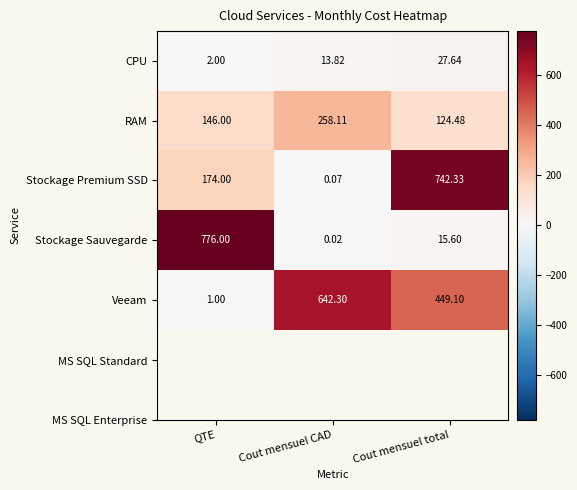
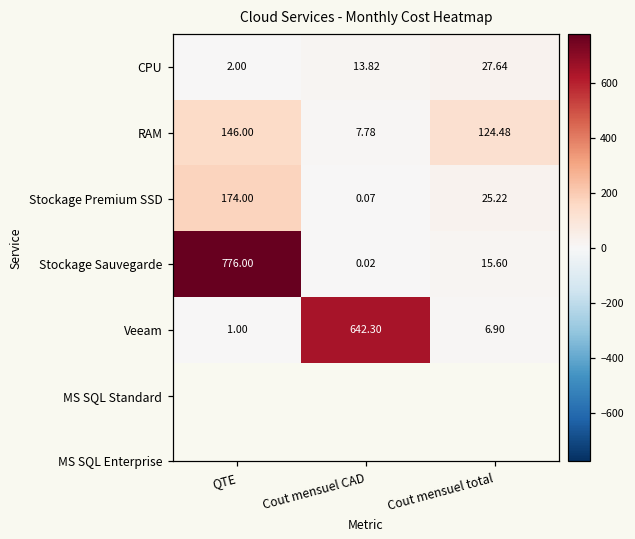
  {
    "CPU": {
      "QTE": 2.00,
      "Cout mensuel CAD": 13.82,
      "Cout mensuel total": 27.64
    },
    "RAM": {
      "QTE": 146.00,
-     "Cout mensuel CAD": 258.11,
+     "Cout mensuel CAD": 7.78,
      "Cout mensuel total": 124.48
    },
    "Stockage Premium SSD": {
      "QTE": 174.00,
      "Cout mensuel CAD": 0.07,
-     "Cout mensuel total": 742.33
+     "Cout mensuel total": 25.22
    },
    "Stockage Sauvegarde": {
      "QTE": 776.00,
      "Cout mensuel CAD": 0.02,
      "Cout mensuel total": 15.60
    },
    "Veeam": {
      "QTE": 1.00,
      "Cout mensuel CAD": 642.30,
-     "Cout mensuel total": 449.10
+     "Cout mensuel total": 6.90
    }
  }
